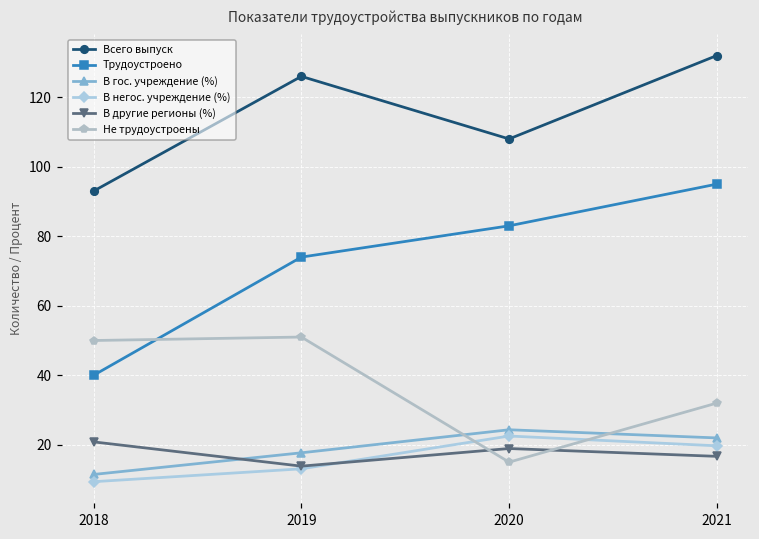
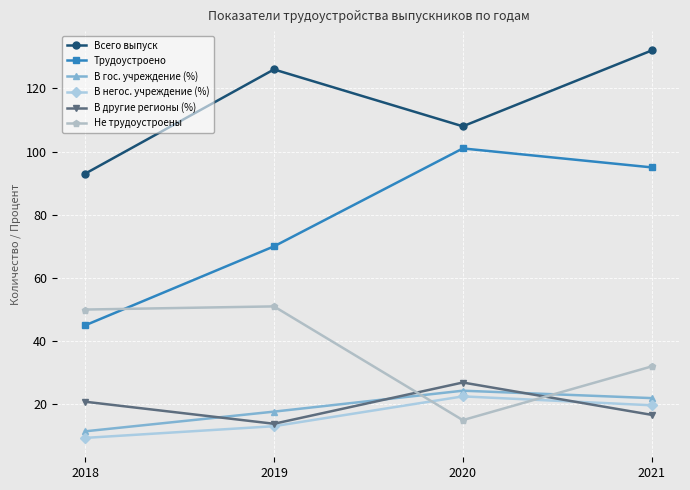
  {
    "Всего выпуск": {
      "2018": 93,
      "2019": 126,
      "2020": 108,
      "2021": 132
    },
    "Трудоустроено": {
-     "2018": 40,
-     "2019": 74,
-     "2020": 83,
+     "2018": 45,
+     "2019": 70,
+     "2020": 101,
      "2021": 95
    },
    "В другие регионы (%)": {
      "2018": 21,
-     "2020": 19,
+     "2020": 27,
      "2021": 17
    }
  }
